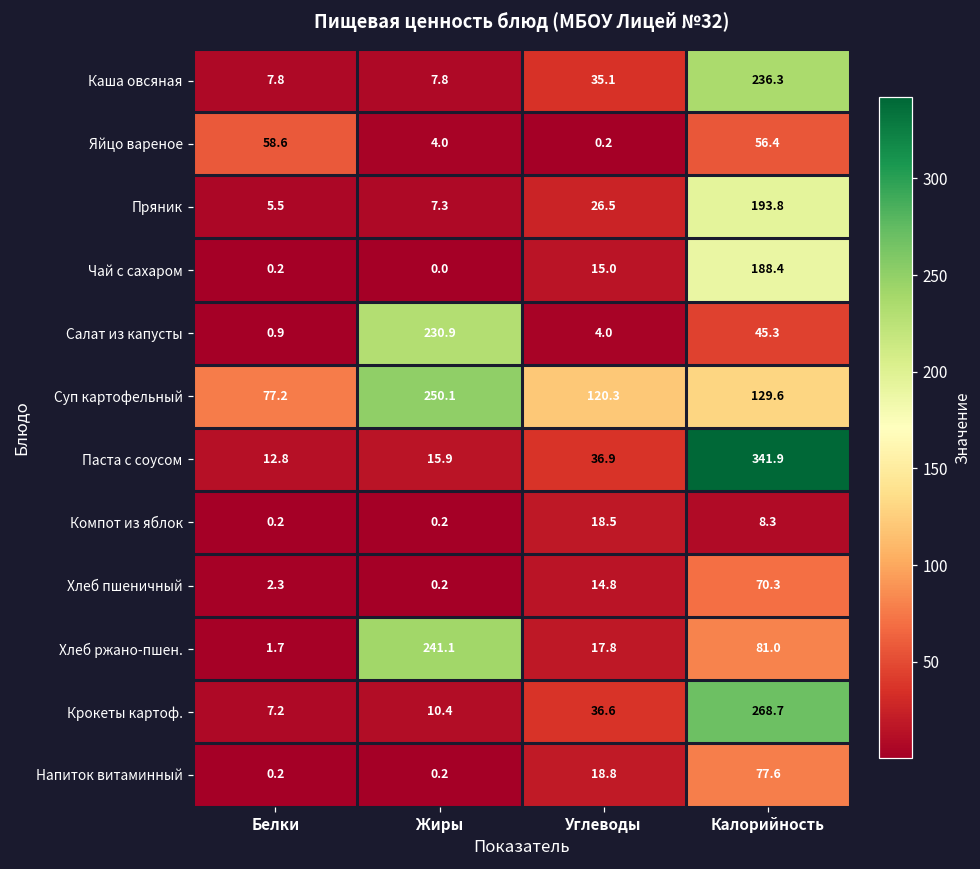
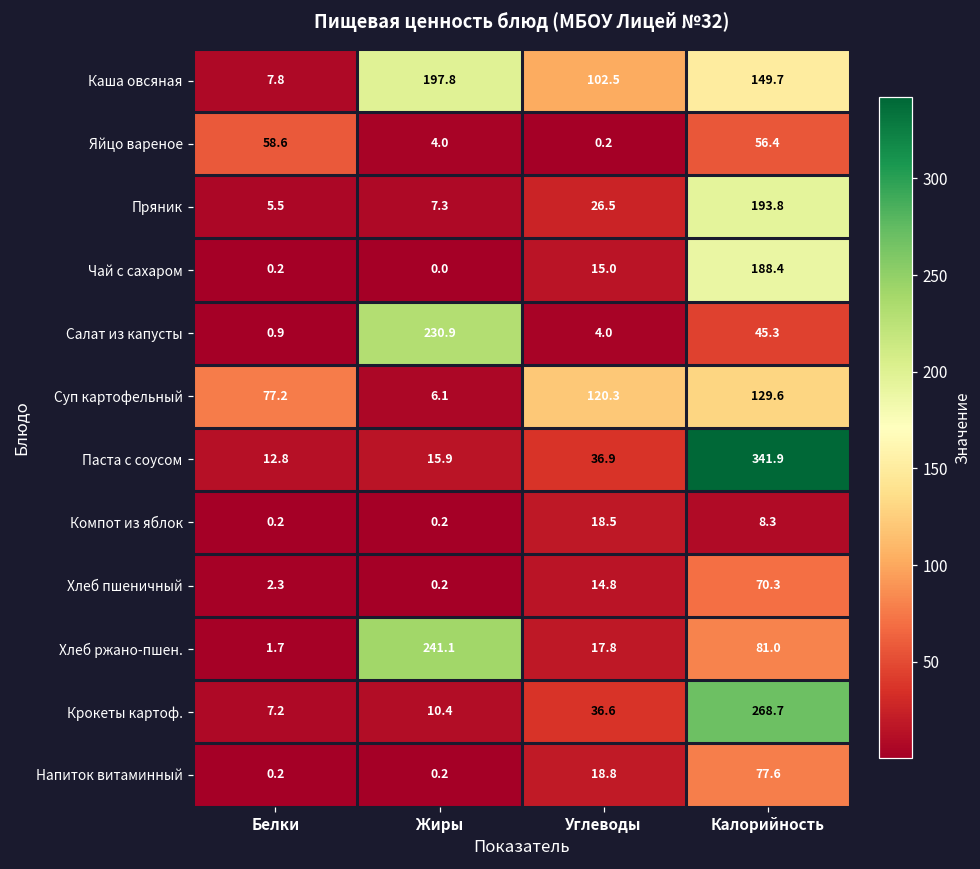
  {
    "Каша овсяная": {
      "Белки": 7.8,
-     "Жиры": 7.8,
-     "Углеводы": 35.1,
-     "Калорийность": 236.3
+     "Жиры": 197.8,
+     "Углеводы": 102.5,
+     "Калорийность": 149.7
    },
    "Яйцо вареное": {
      "Белки": 58.6,
      "Жиры": 4.0,
      "Углеводы": 0.2,
      "Калорийность": 56.4
    },
    "Пряник": {
      "Белки": 5.5,
      "Жиры": 7.3,
      "Углеводы": 26.5,
      "Калорийность": 193.8
    },
    "Чай с сахаром": {
      "Белки": 0.2,
      "Жиры": 0.0,
      "Углеводы": 15.0,
      "Калорийность": 188.4
    },
    "Салат из капусты": {
      "Белки": 0.9,
      "Жиры": 230.9,
      "Углеводы": 4.0,
      "Калорийность": 45.3
    },
    "Суп картофельный": {
      "Белки": 77.2,
-     "Жиры": 250.1,
+     "Жиры": 6.1,
      "Углеводы": 120.3,
      "Калорийность": 129.6
    },
    "Паста с соусом": {
      "Белки": 12.8,
      "Жиры": 15.9,
      "Углеводы": 36.9,
      "Калорийность": 341.9
    },
    "Компот из яблок": {
      "Белки": 0.2,
      "Жиры": 0.2,
      "Углеводы": 18.5,
      "Калорийность": 8.3
    },
    "Хлеб пшеничный": {
      "Белки": 2.3,
      "Жиры": 0.2,
      "Углеводы": 14.8,
      "Калорийность": 70.3
    },
    "Хлеб ржано-пшен.": {
      "Белки": 1.7,
      "Жиры": 241.1,
      "Углеводы": 17.8,
      "Калорийность": 81.0
    },
    "Крокеты картоф.": {
      "Белки": 7.2,
      "Жиры": 10.4,
      "Углеводы": 36.6,
      "Калорийность": 268.7
    },
    "Напиток витаминный": {
      "Белки": 0.2,
      "Жиры": 0.2,
      "Углеводы": 18.8,
      "Калорийность": 77.6
    }
  }
